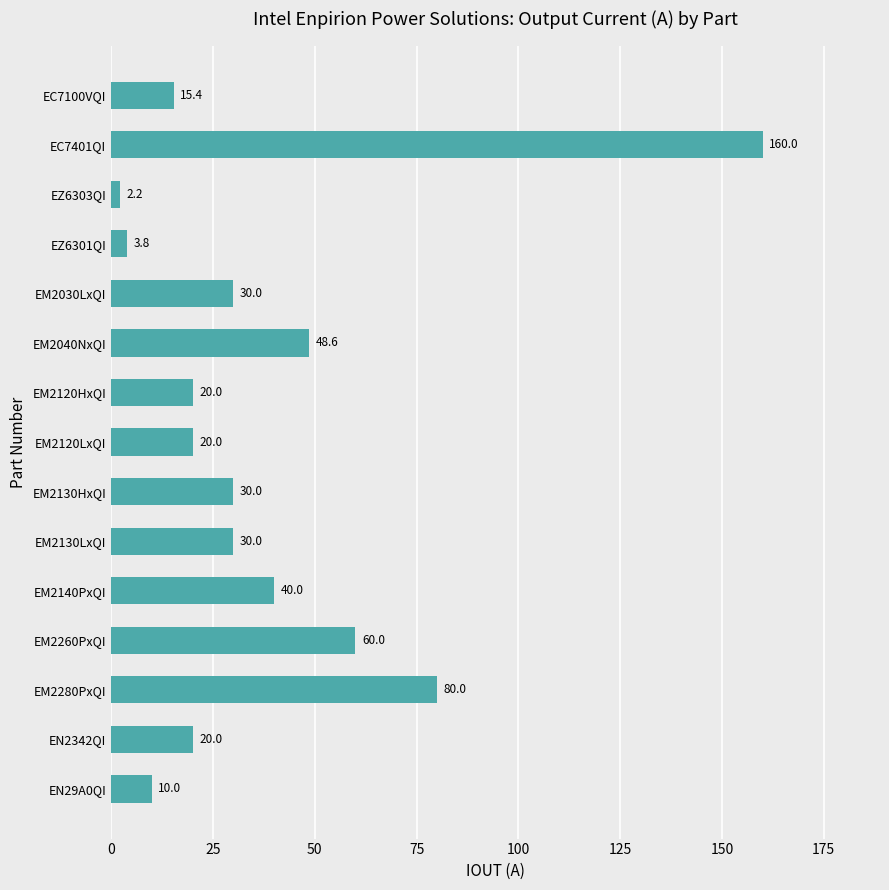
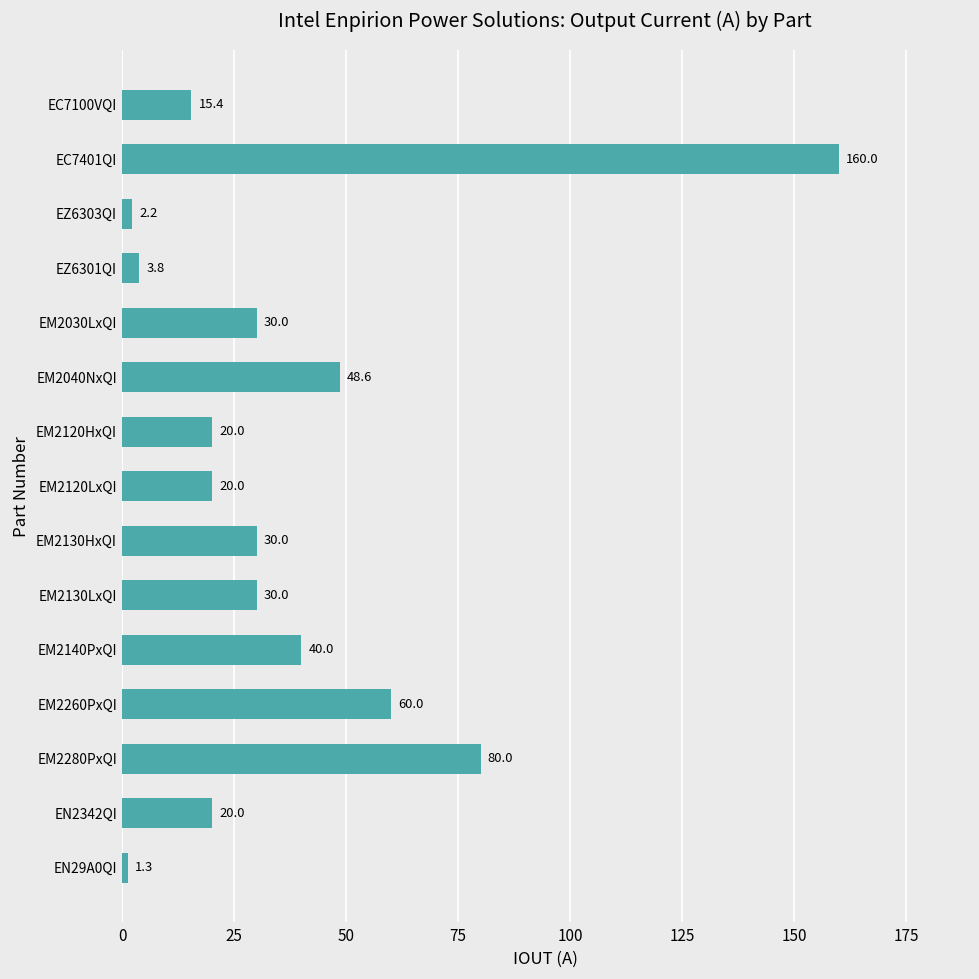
  {
    "EC7100VQI": 15.4,
    "EC7401QI": 160.0,
    "EZ6303QI": 2.2,
    "EZ6301QI": 3.8,
    "EM2030LxQI": 30.0,
    "EM2040NxQI": 48.6,
    "EM2120HxQI": 20.0,
    "EM2120LxQI": 20.0,
    "EM2130HxQI": 30.0,
    "EM2130LxQI": 30.0,
    "EM2140PxQI": 40.0,
    "EM2260PxQI": 60.0,
    "EM2280PxQI": 80.0,
    "EN2342QI": 20.0,
-   "EN29A0QI": 10.0
+   "EN29A0QI": 1.3
  }
